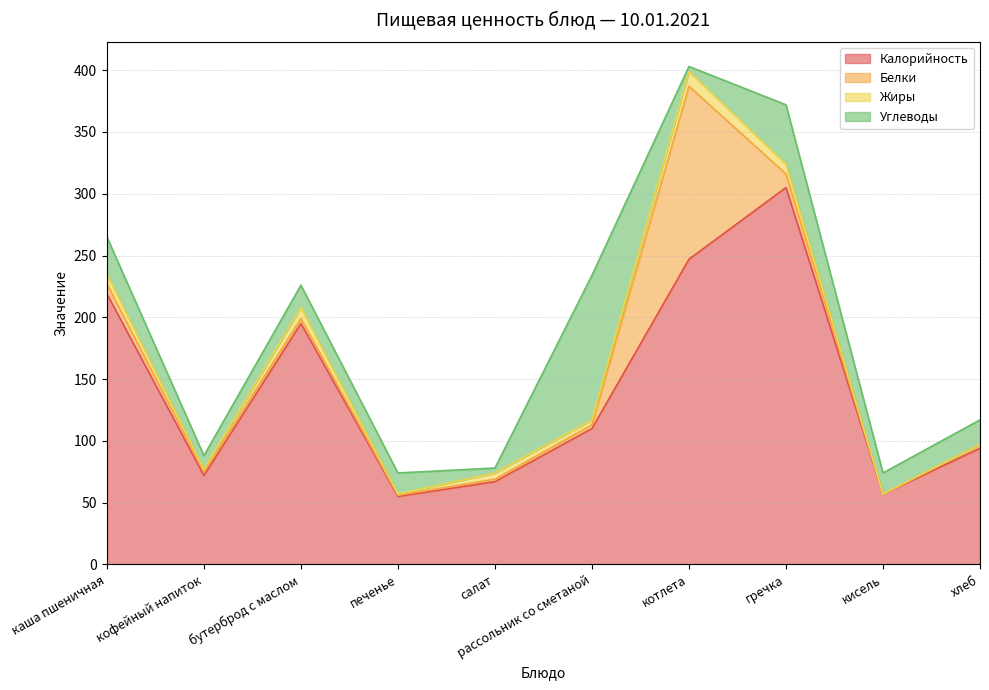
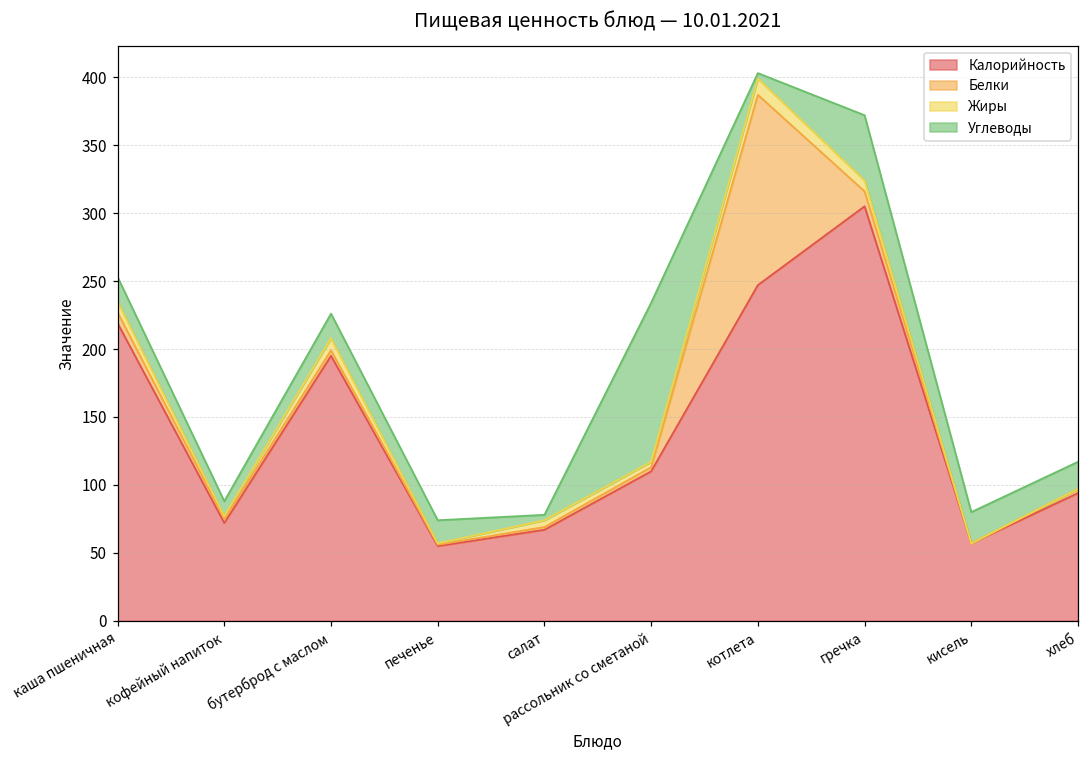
  {
    "Калорийность": {
      "каша пшеничная": 219,
      "кофейный напиток": 72,
      "бутерброд с маслом": 195,
      "рассольник со сметаной": 110,
      "котлета": 247,
      "гречка": 305,
      "хлеб": 94
    },
    "Углеводы": {
-     "каша пшеничная": 30,
+     "каша пшеничная": 18,
      "кофейный напиток": 11,
      "бутерброд с маслом": 18,
      "печенье": 17,
      "салат": 4,
      "рассольник со сметаной": 117,
      "котлета": 4,
      "гречка": 48,
-     "кисель": 17,
+     "кисель": 23,
      "хлеб": 20
    }
  }
